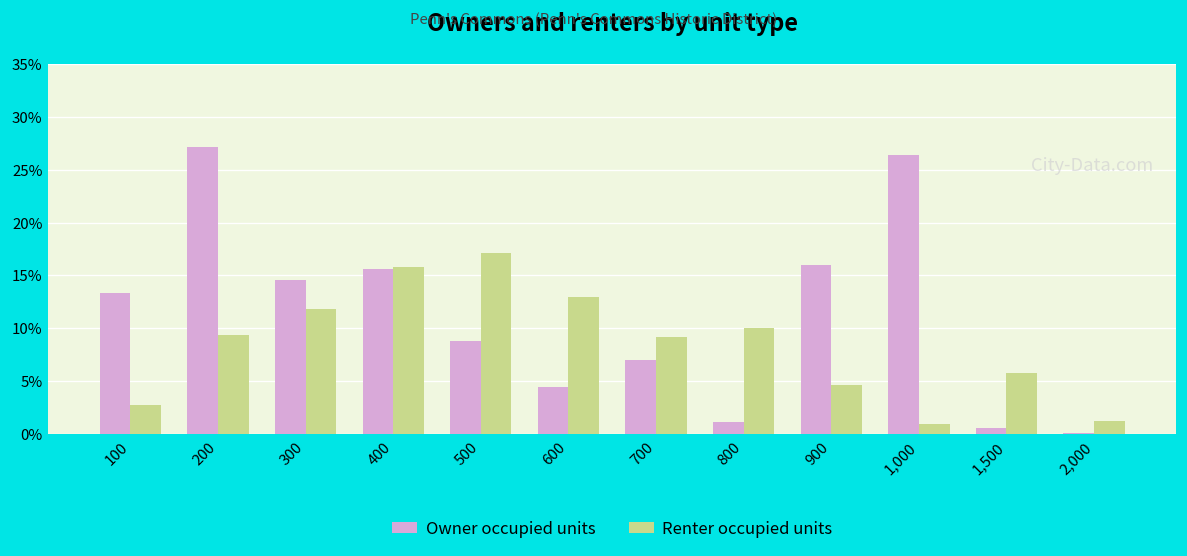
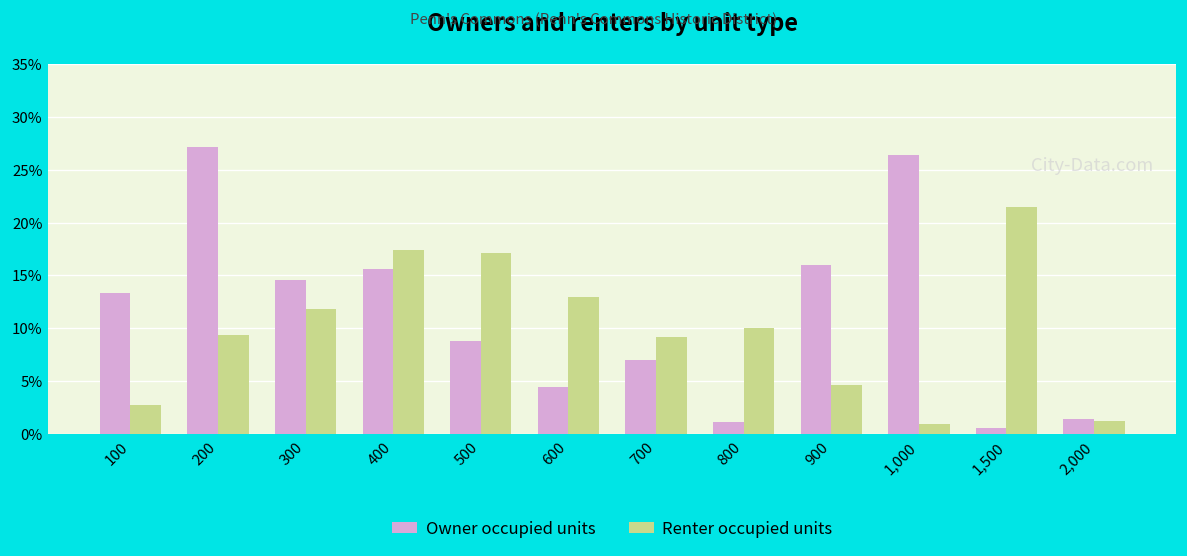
  {
    "Owner occupied units": {
      "100": "13%",
      "200": "27%",
      "300": "15%",
      "400": "16%",
      "500": "9%",
      "600": "4%",
      "700": "7%",
      "800": "1%",
      "900": "16%",
      "1,000": "26%",
      "1,500": "1%",
-     "2,000": "0%"
+     "2,000": "1%"
    },
    "Renter occupied units": {
      "100": "3%",
      "200": "9%",
      "300": "12%",
-     "400": "16%",
+     "400": "17%",
      "500": "17%",
      "600": "13%",
      "700": "9%",
      "800": "10%",
      "900": "5%",
      "1,000": "1%",
-     "1,500": "6%",
+     "1,500": "22%",
      "2,000": "1%"
    }
  }
